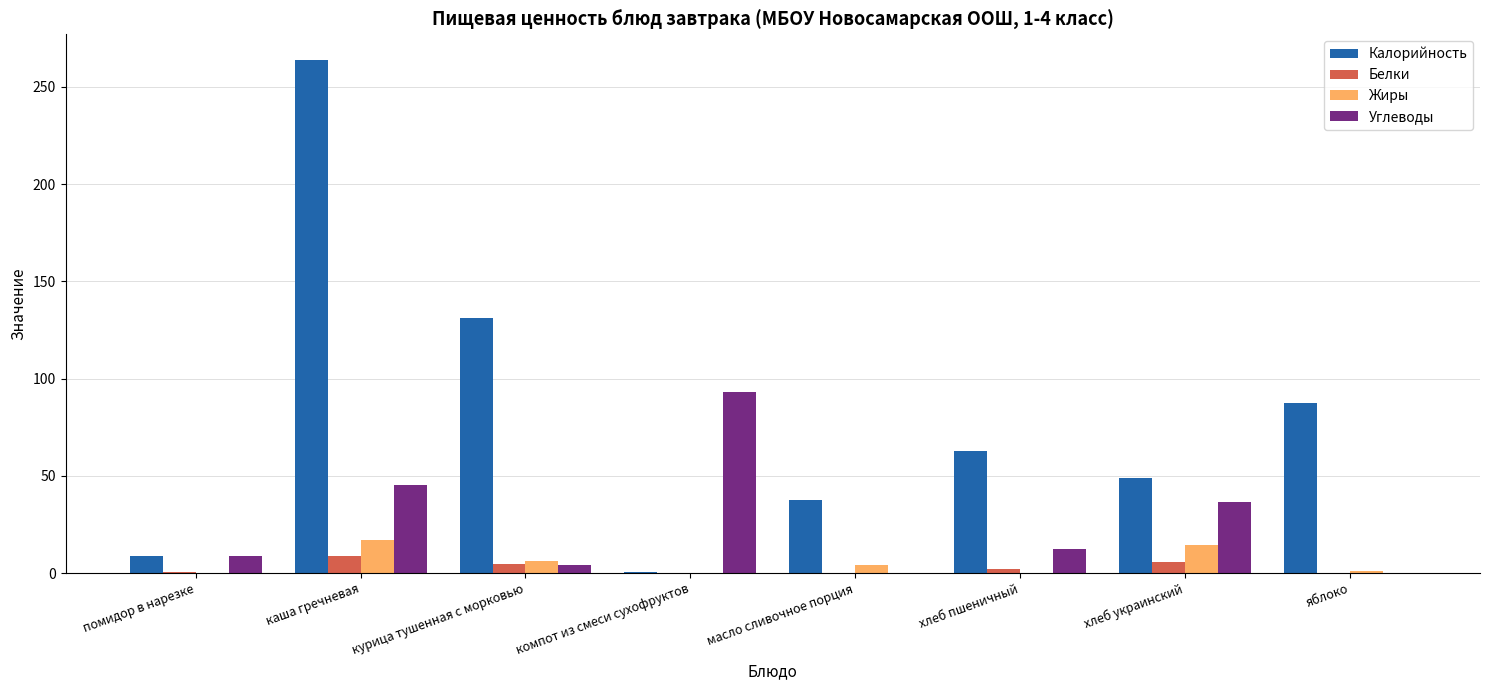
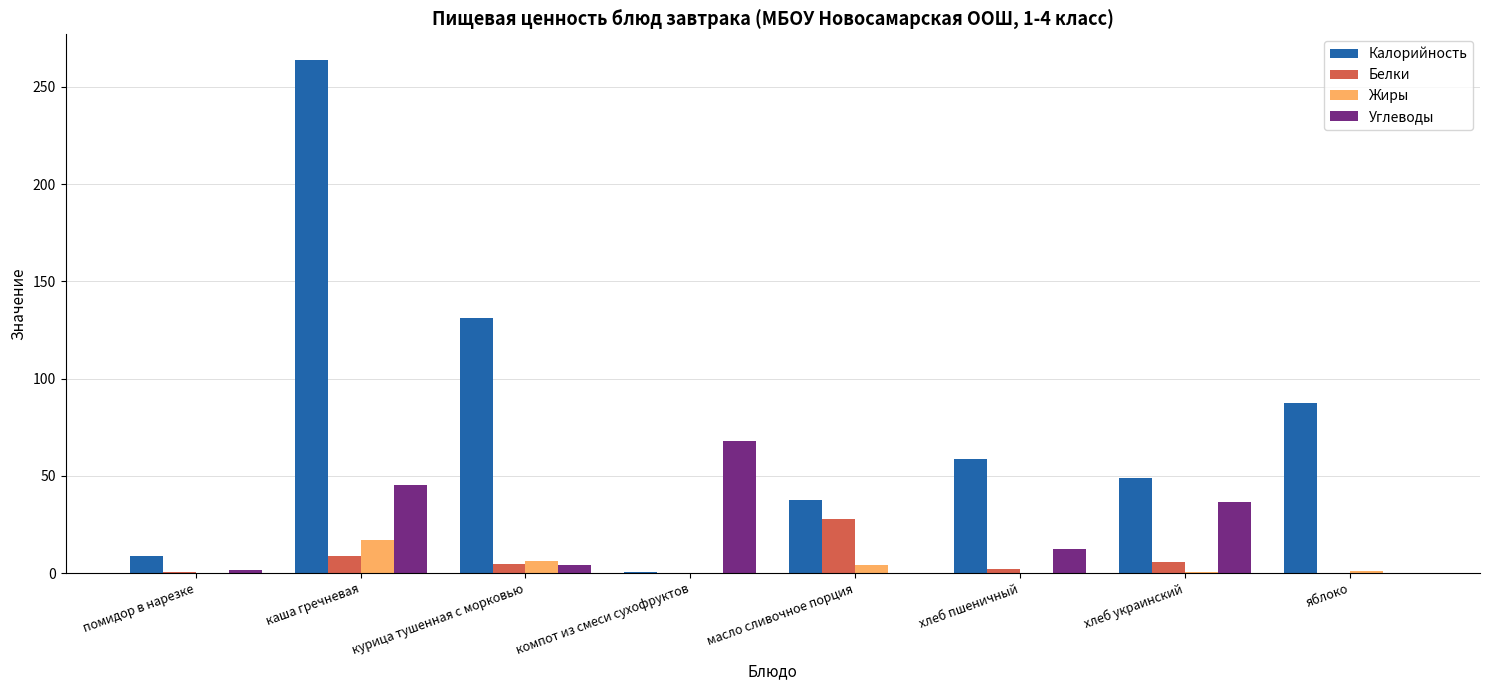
  {
    "Калорийность": {
      "помидор в нарезке": 9,
      "каша гречневая": 264,
      "курица тушенная с морковью": 131,
      "масло сливочное порция": 37,
-     "хлеб пшеничный": 63,
+     "хлеб пшеничный": 59,
      "хлеб украинский": 49,
      "яблоко": 87
    },
    "Белки": {
      "каша гречневая": 9,
      "курица тушенная с морковью": 5,
      "компот из смеси сухофруктов": 0,
-     "масло сливочное порция": 0,
+     "масло сливочное порция": 28,
      "хлеб пшеничный": 2,
      "хлеб украинский": 6
    },
    "Жиры": {
      "каша гречневая": 17,
      "курица тушенная с морковью": 6,
      "компот из смеси сухофруктов": 0,
      "масло сливочное порция": 4,
-     "хлеб украинский": 15
+     "хлеб украинский": 0
    },
    "Углеводы": {
-     "помидор в нарезке": 9,
+     "помидор в нарезке": 2,
      "каша гречневая": 45,
      "курица тушенная с морковью": 4,
-     "компот из смеси сухофруктов": 93,
+     "компот из смеси сухофруктов": 68,
      "масло сливочное порция": 0,
      "хлеб пшеничный": 12,
      "хлеб украинский": 37
    }
  }
